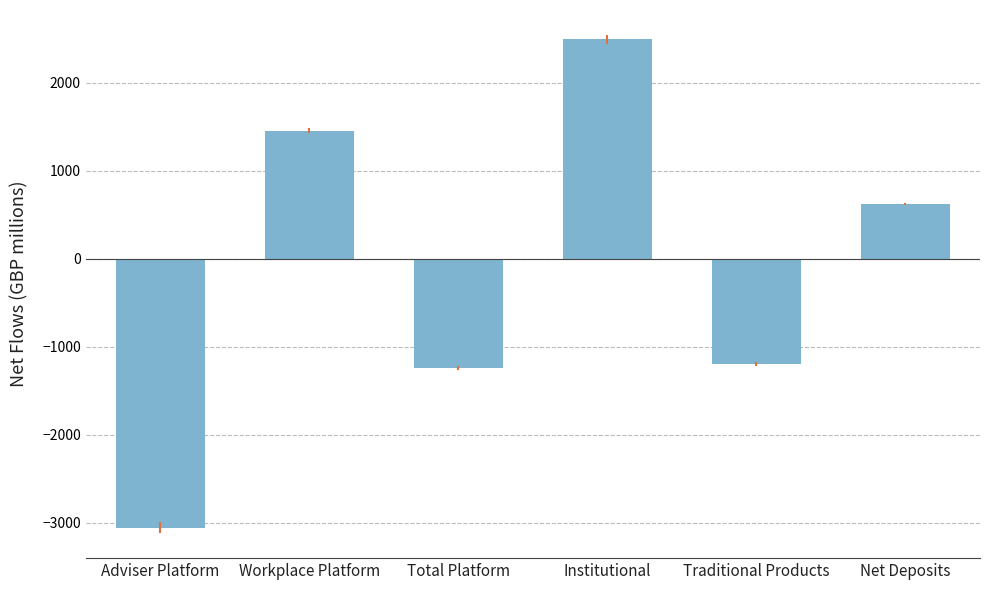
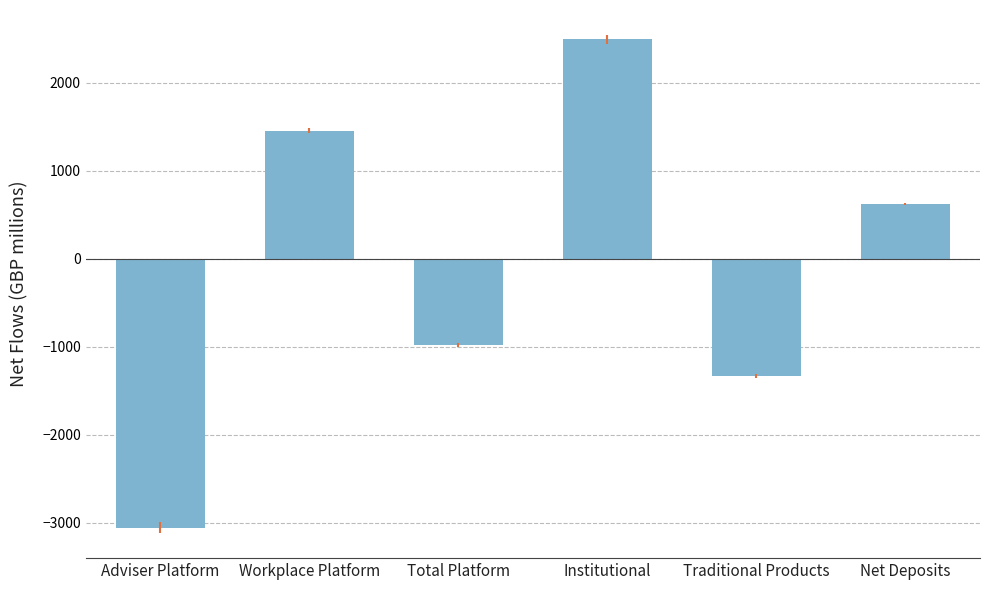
  {
    "Adviser Platform": -3100,
    "Workplace Platform": 1500,
-   "Total Platform": -1200,
+   "Total Platform": -1000,
    "Institutional": 2500,
-   "Traditional Products": -1200,
+   "Traditional Products": -1300,
    "Net Deposits": 600
  }
